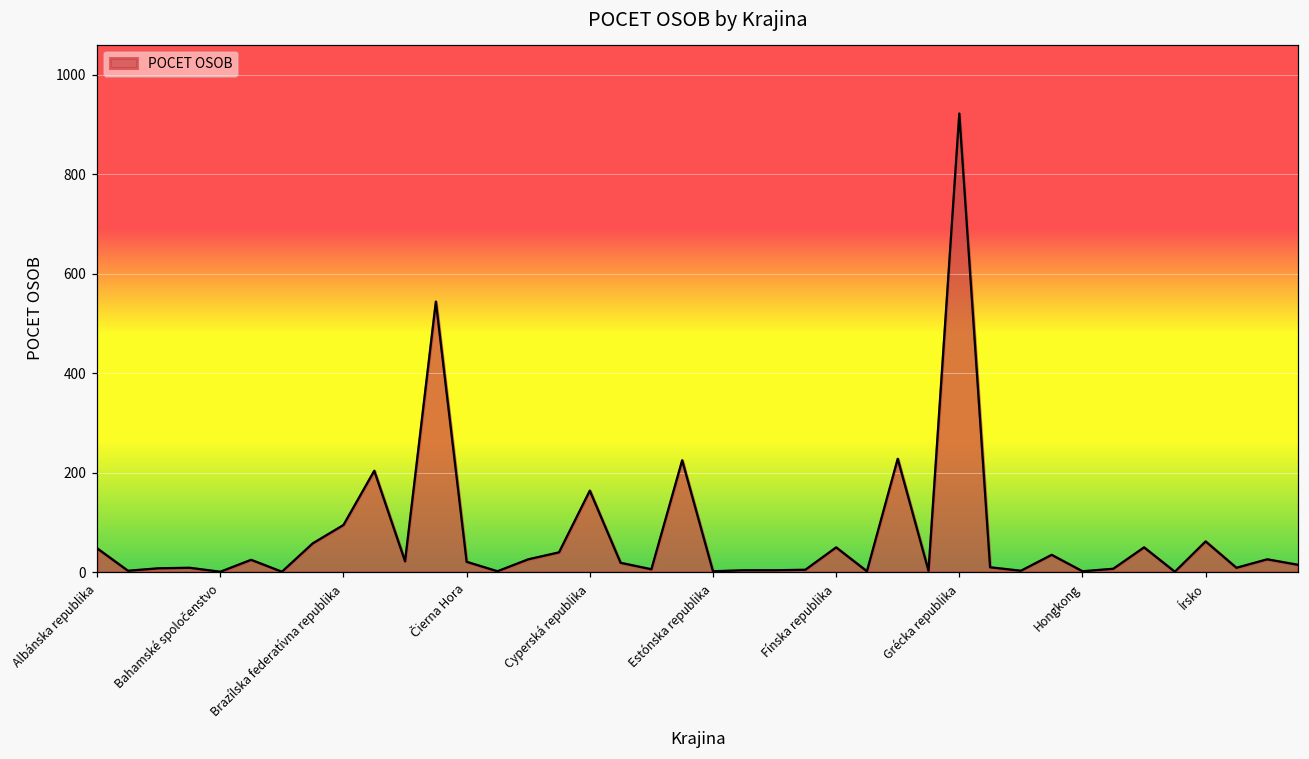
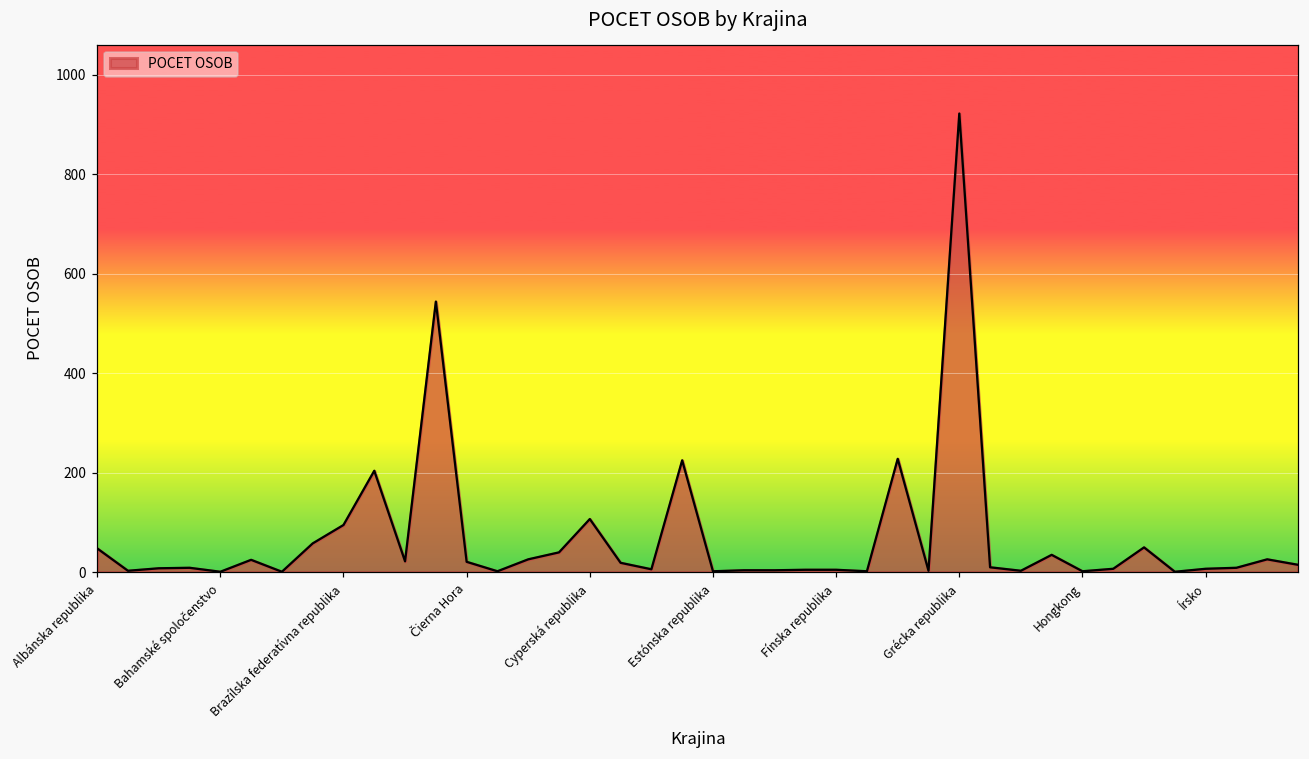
  {
    "Albánska republika": 50,
    "Bahamské spoločenstvo": 0,
    "Brazílska federatívna republika": 100,
    "Čierna Hora": 20,
-   "Cyperská republika": 160,
+   "Cyperská republika": 110,
    "Estónska republika": 0,
-   "Fínska republika": 50,
+   "Fínska republika": 10,
    "Grécka republika": 920,
    "Hongkong": 0,
-   "Írsko": 60
+   "Írsko": 10
  }
